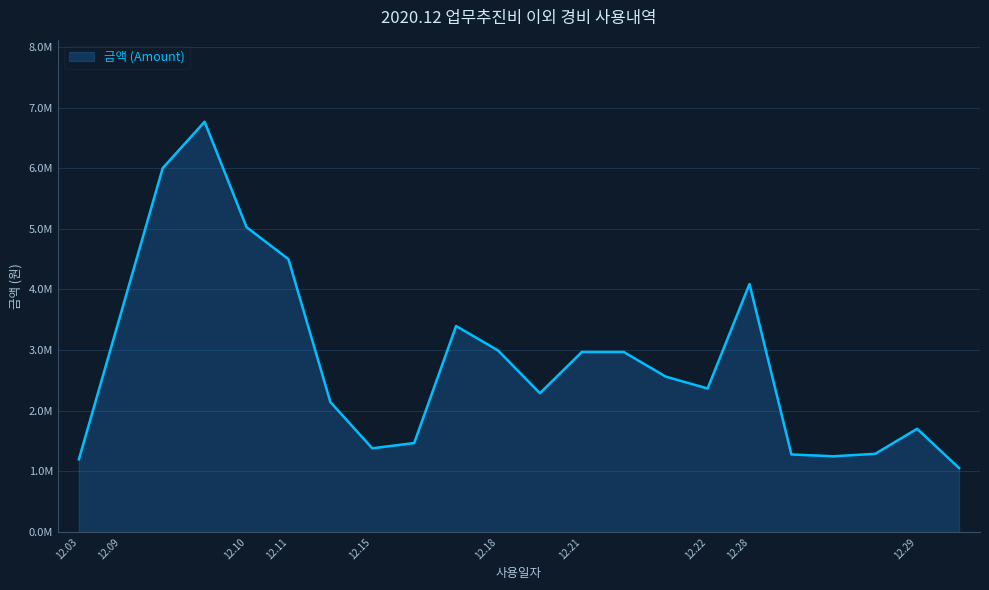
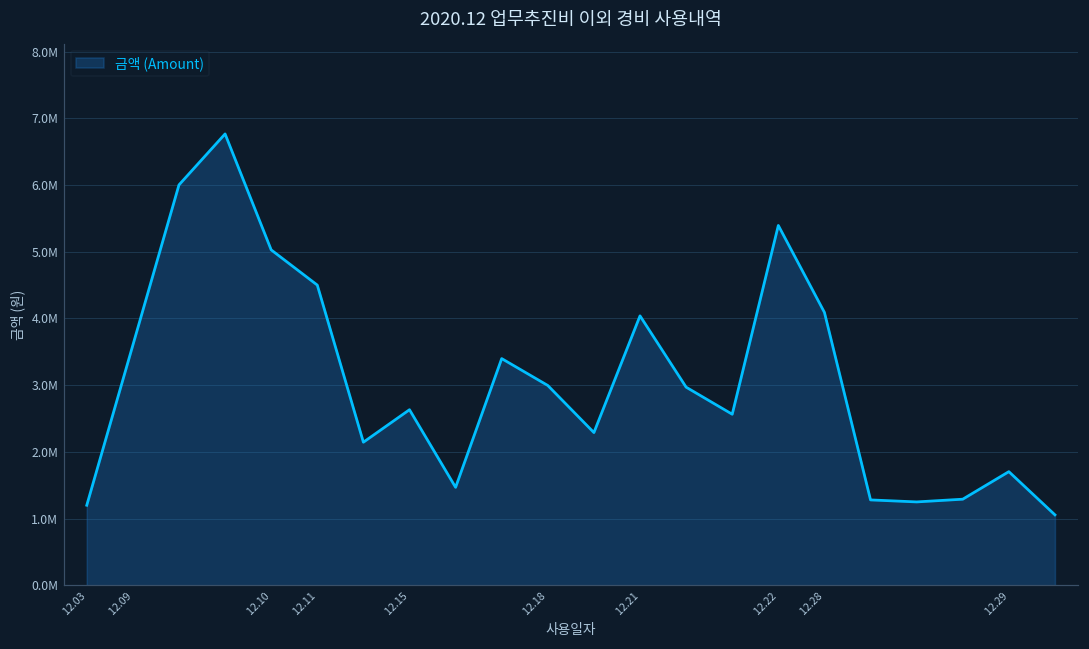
  {
    "12.03": 1200000,
    "12.09": 3600000,
    "12.10": 5000000,
    "12.11": 4500000,
-   "12.15": 1400000,
+   "12.15": 2600000,
    "12.18": 3000000,
-   "12.21": 3000000,
-   "12.22": 2400000,
+   "12.21": 4000000,
+   "12.22": 5400000,
    "12.28": 4100000,
    "12.29": 1700000
  }
